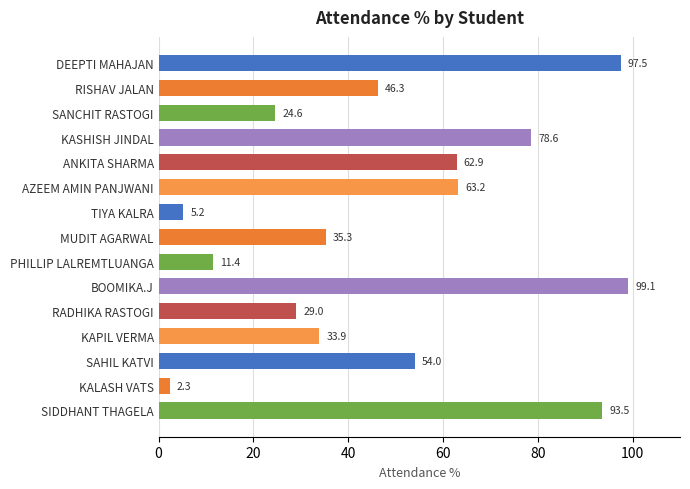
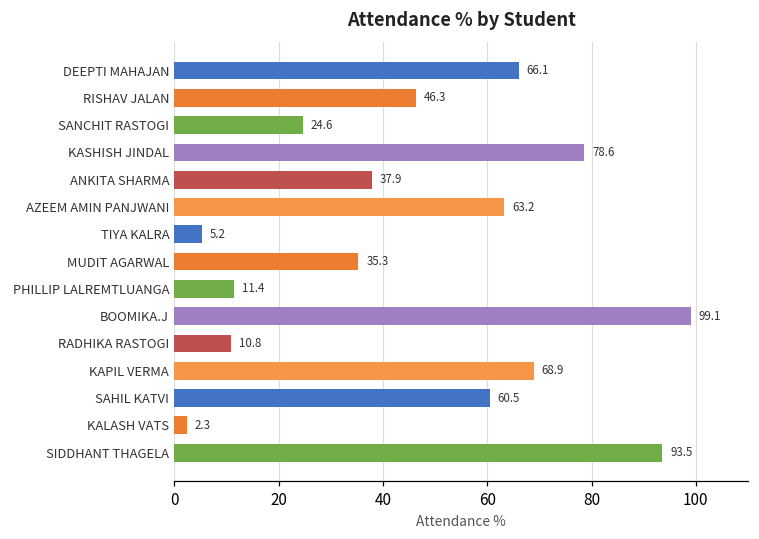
  {
-   "DEEPTI MAHAJAN": 97.5,
+   "DEEPTI MAHAJAN": 66.1,
    "RISHAV JALAN": 46.3,
    "SANCHIT RASTOGI": 24.6,
    "KASHISH JINDAL": 78.6,
-   "ANKITA SHARMA": 62.9,
+   "ANKITA SHARMA": 37.9,
    "AZEEM AMIN PANJWANI": 63.2,
    "TIYA KALRA": 5.2,
    "MUDIT AGARWAL": 35.3,
    "PHILLIP LALREMTLUANGA": 11.4,
    "BOOMIKA.J": 99.1,
-   "RADHIKA RASTOGI": 29.0,
-   "KAPIL VERMA": 33.9,
-   "SAHIL KATVI": 54.0,
+   "RADHIKA RASTOGI": 10.8,
+   "KAPIL VERMA": 68.9,
+   "SAHIL KATVI": 60.5,
    "KALASH VATS": 2.3,
    "SIDDHANT THAGELA": 93.5
  }
